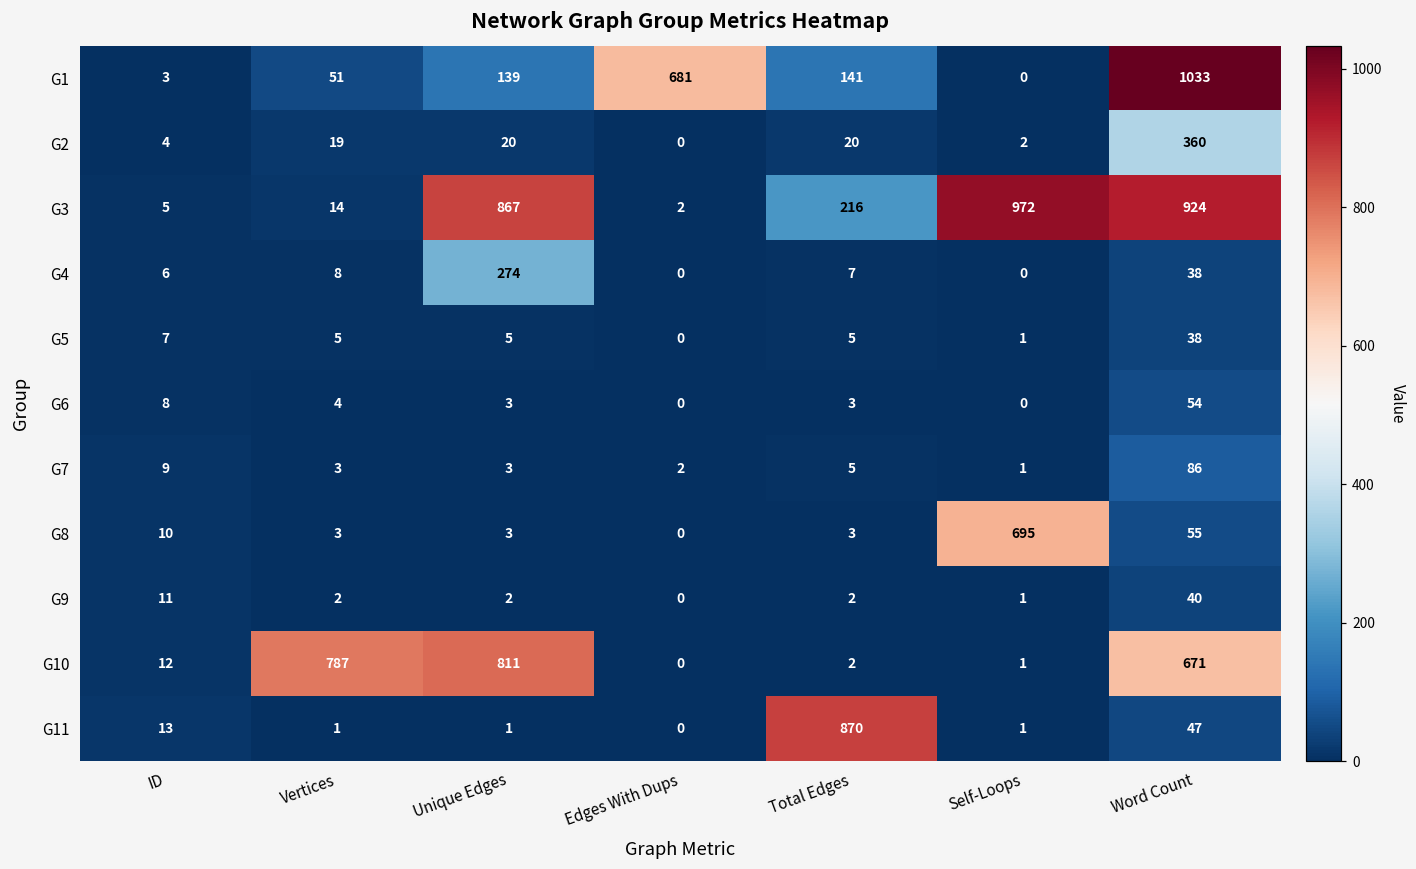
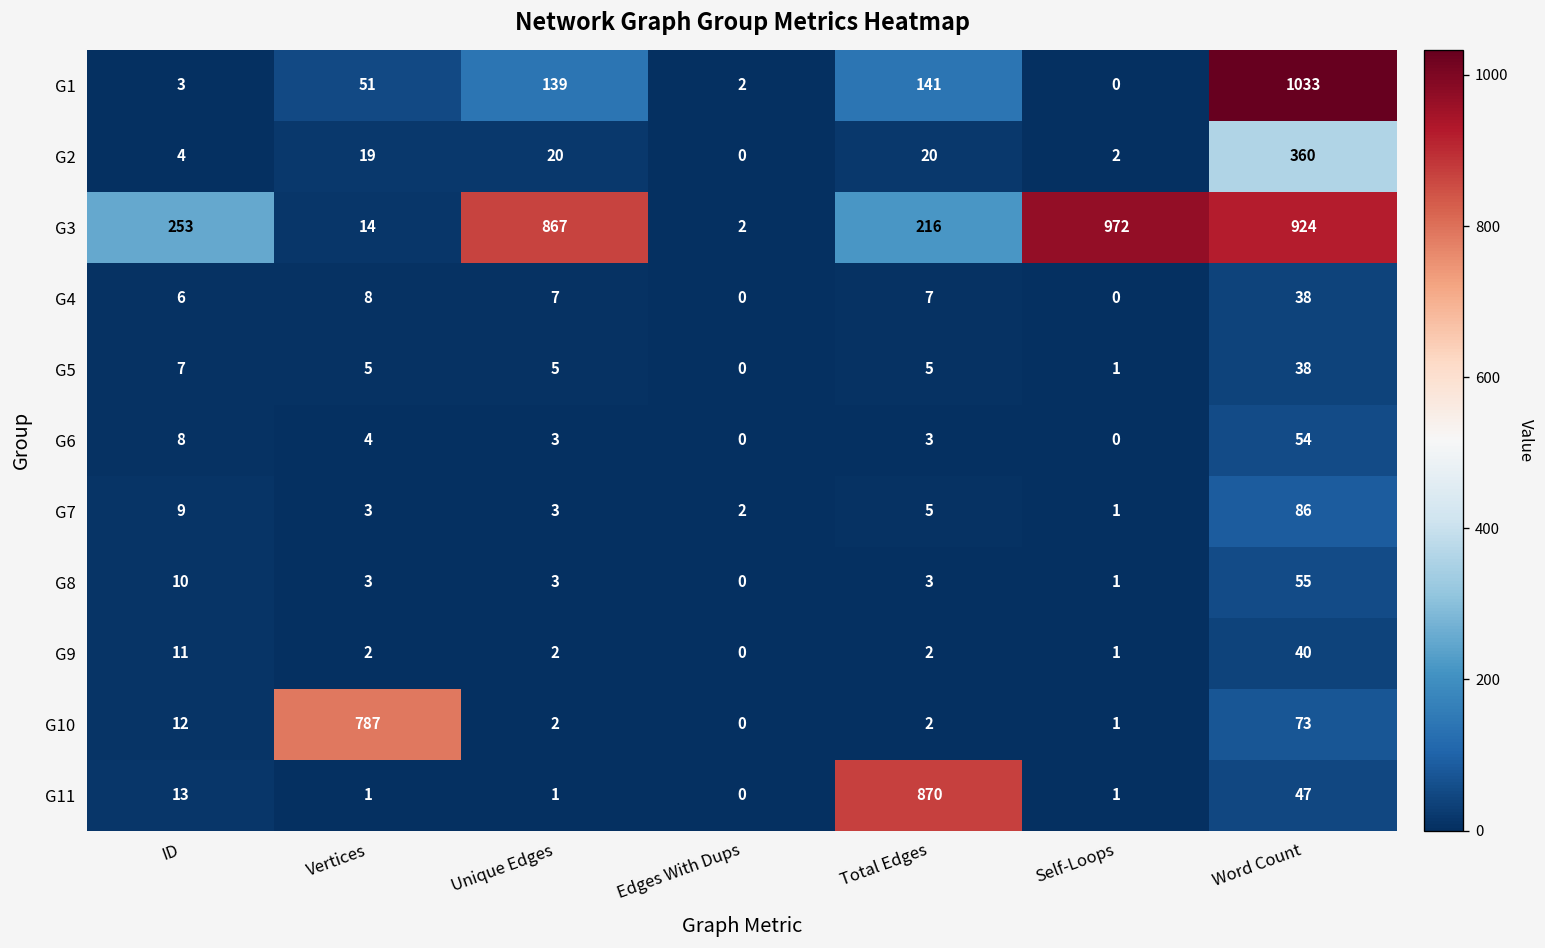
  {
    "G1": {
      "ID": 3,
      "Vertices": 51,
      "Unique Edges": 139,
-     "Edges With Dups": 681,
+     "Edges With Dups": 2,
      "Total Edges": 141,
      "Self-Loops": 0,
      "Word Count": 1033
    },
    "G2": {
      "ID": 4,
      "Vertices": 19,
      "Unique Edges": 20,
      "Edges With Dups": 0,
      "Total Edges": 20,
      "Self-Loops": 2,
      "Word Count": 360
    },
    "G3": {
-     "ID": 5,
+     "ID": 253,
      "Vertices": 14,
      "Unique Edges": 867,
      "Edges With Dups": 2,
      "Total Edges": 216,
      "Self-Loops": 972,
      "Word Count": 924
    },
    "G4": {
      "ID": 6,
      "Vertices": 8,
-     "Unique Edges": 274,
+     "Unique Edges": 7,
      "Edges With Dups": 0,
      "Total Edges": 7,
      "Self-Loops": 0,
      "Word Count": 38
    },
    "G5": {
      "ID": 7,
      "Vertices": 5,
      "Unique Edges": 5,
      "Edges With Dups": 0,
      "Total Edges": 5,
      "Self-Loops": 1,
      "Word Count": 38
    },
    "G6": {
      "ID": 8,
      "Vertices": 4,
      "Unique Edges": 3,
      "Edges With Dups": 0,
      "Total Edges": 3,
      "Self-Loops": 0,
      "Word Count": 54
    },
    "G7": {
      "ID": 9,
      "Vertices": 3,
      "Unique Edges": 3,
      "Edges With Dups": 2,
      "Total Edges": 5,
      "Self-Loops": 1,
      "Word Count": 86
    },
    "G8": {
      "ID": 10,
      "Vertices": 3,
      "Unique Edges": 3,
      "Edges With Dups": 0,
      "Total Edges": 3,
-     "Self-Loops": 695,
+     "Self-Loops": 1,
      "Word Count": 55
    },
    "G9": {
      "ID": 11,
      "Vertices": 2,
      "Unique Edges": 2,
      "Edges With Dups": 0,
      "Total Edges": 2,
      "Self-Loops": 1,
      "Word Count": 40
    },
    "G10": {
      "ID": 12,
      "Vertices": 787,
-     "Unique Edges": 811,
+     "Unique Edges": 2,
      "Edges With Dups": 0,
      "Total Edges": 2,
      "Self-Loops": 1,
-     "Word Count": 671
+     "Word Count": 73
    },
    "G11": {
      "ID": 13,
      "Vertices": 1,
      "Unique Edges": 1,
      "Edges With Dups": 0,
      "Total Edges": 870,
      "Self-Loops": 1,
      "Word Count": 47
    }
  }
